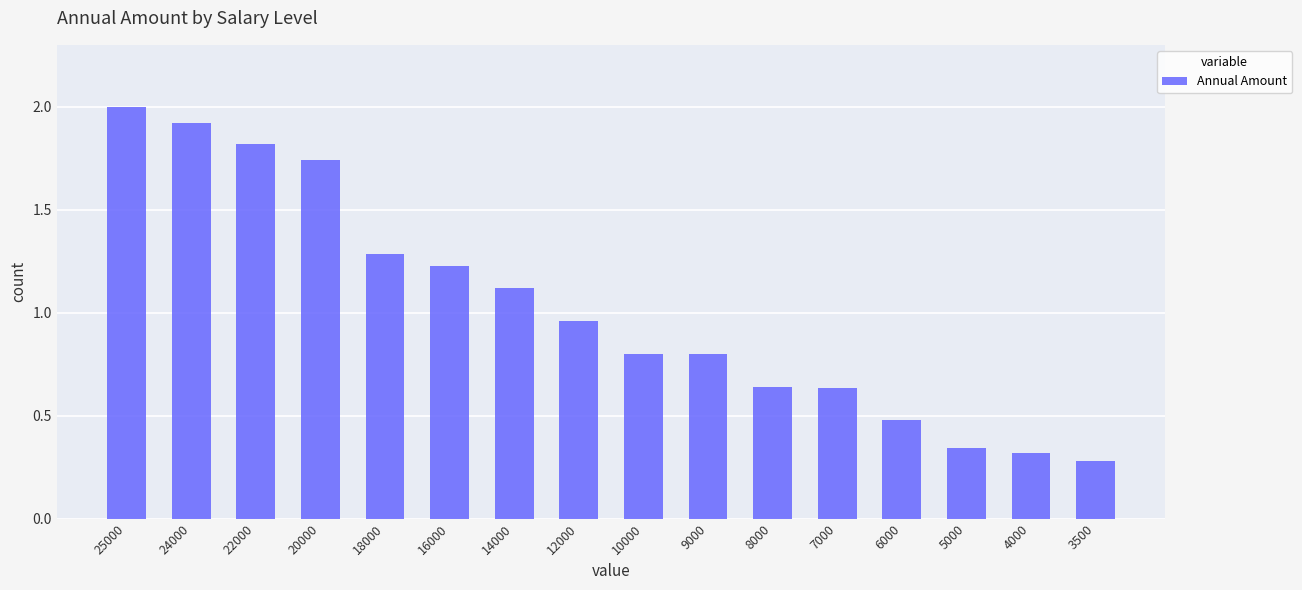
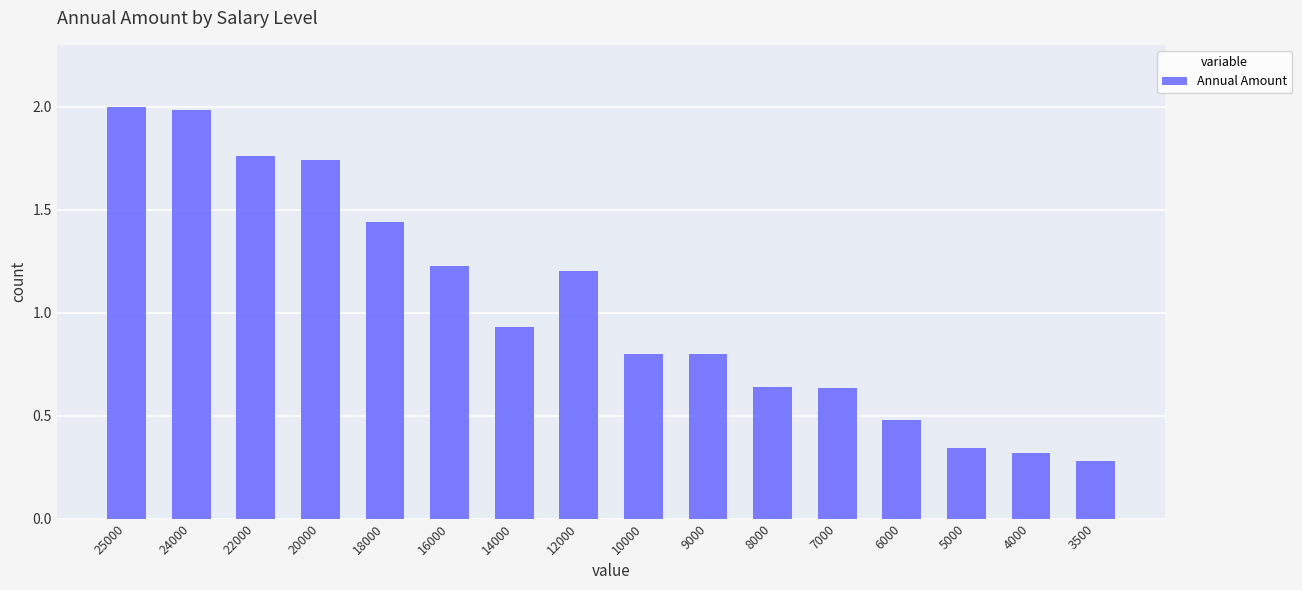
  {
    "25000": 2.00,
-   "24000": 1.92,
-   "22000": 1.82,
+   "24000": 1.98,
+   "22000": 1.76,
    "20000": 1.74,
-   "18000": 1.29,
+   "18000": 1.44,
    "16000": 1.23,
-   "14000": 1.12,
-   "12000": 0.96,
+   "14000": 0.93,
+   "12000": 1.20,
    "10000": 0.80,
    "9000": 0.80,
    "8000": 0.64,
    "7000": 0.63,
    "6000": 0.48,
    "5000": 0.34,
    "4000": 0.32,
    "3500": 0.28
  }
